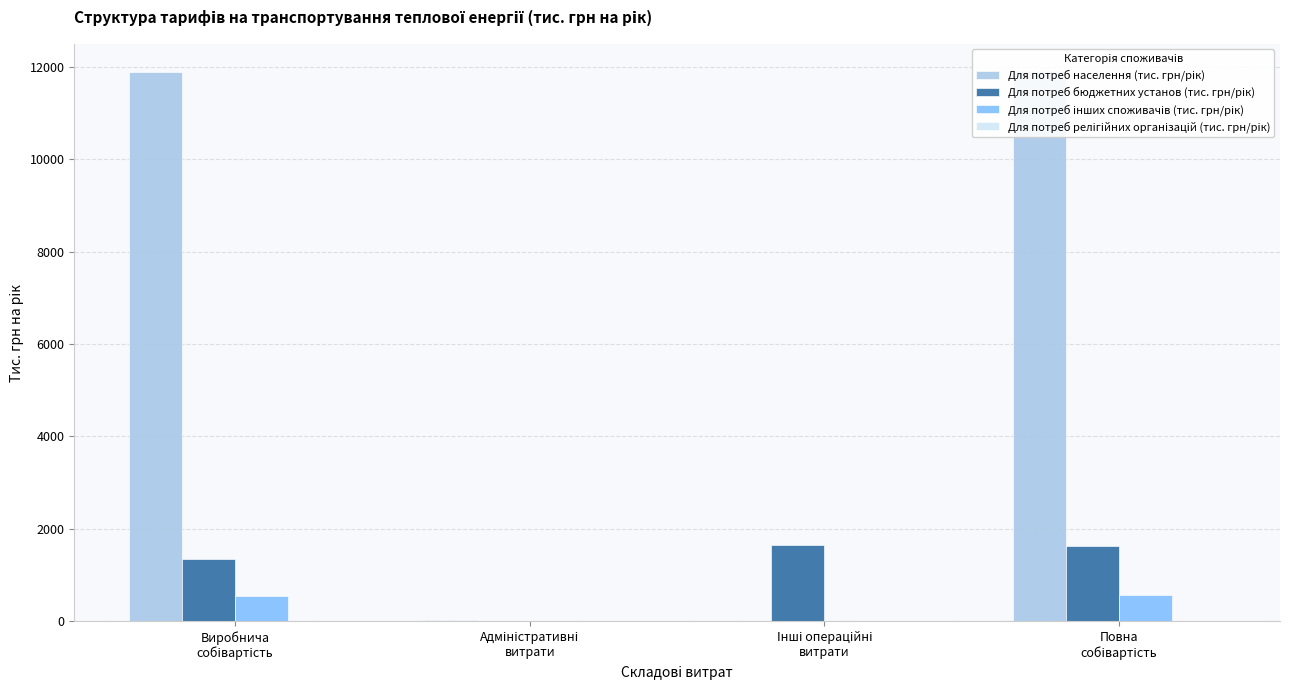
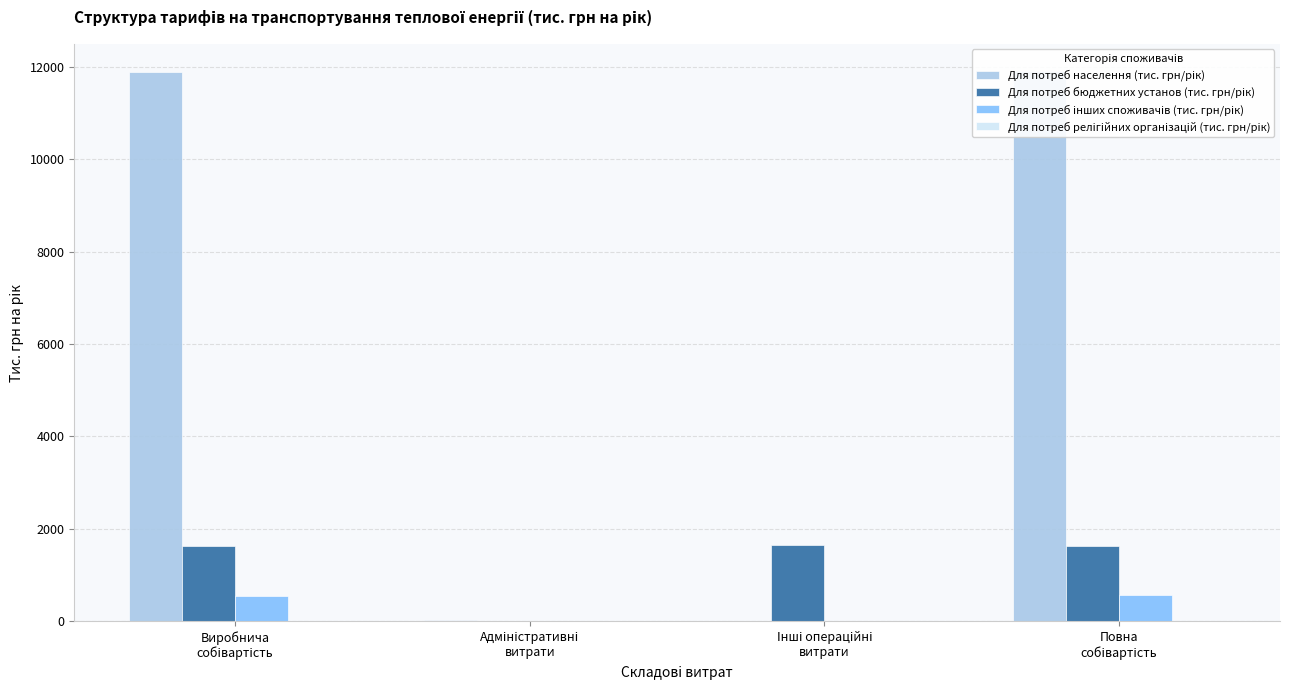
  {
    "Для потреб бюджетних установ (тис. грн/рік)": {
-     "Виробнича собівартість": 1400,
+     "Виробнича собівартість": 1600,
      "Інші операційні витрати": 1700,
      "Повна собівартість": 1600
    }
  }
